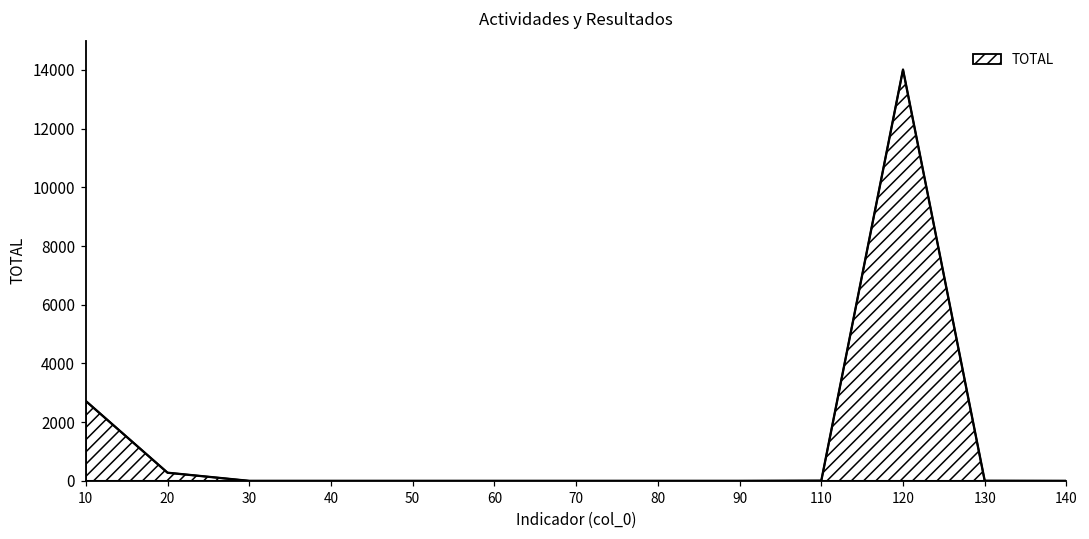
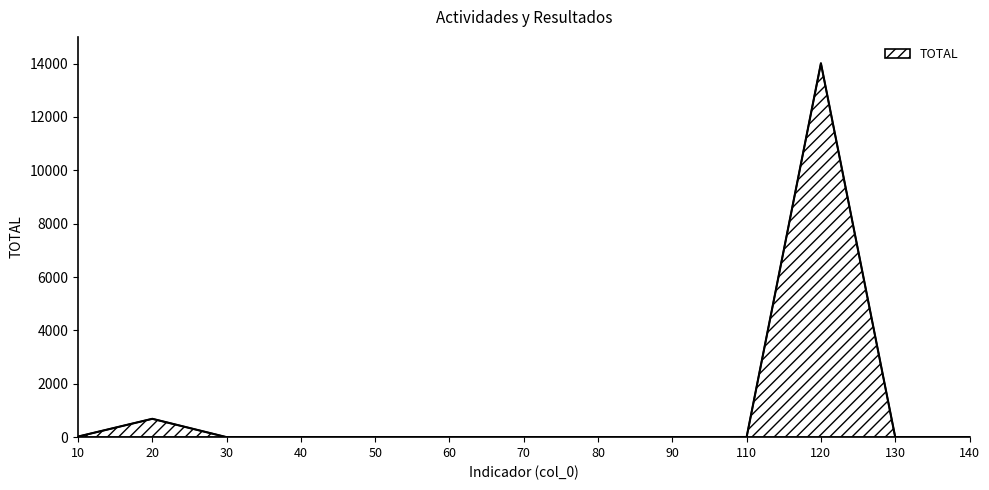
  {
-   "10": 2700,
-   "20": 300,
+   "10": 0,
+   "20": 700,
    "30": 0,
    "40": 0,
    "50": 0,
    "60": 0,
    "70": 0,
    "80": 0,
    "90": 0,
    "110": 0,
    "120": 14000,
    "130": 0,
    "140": 0
  }
